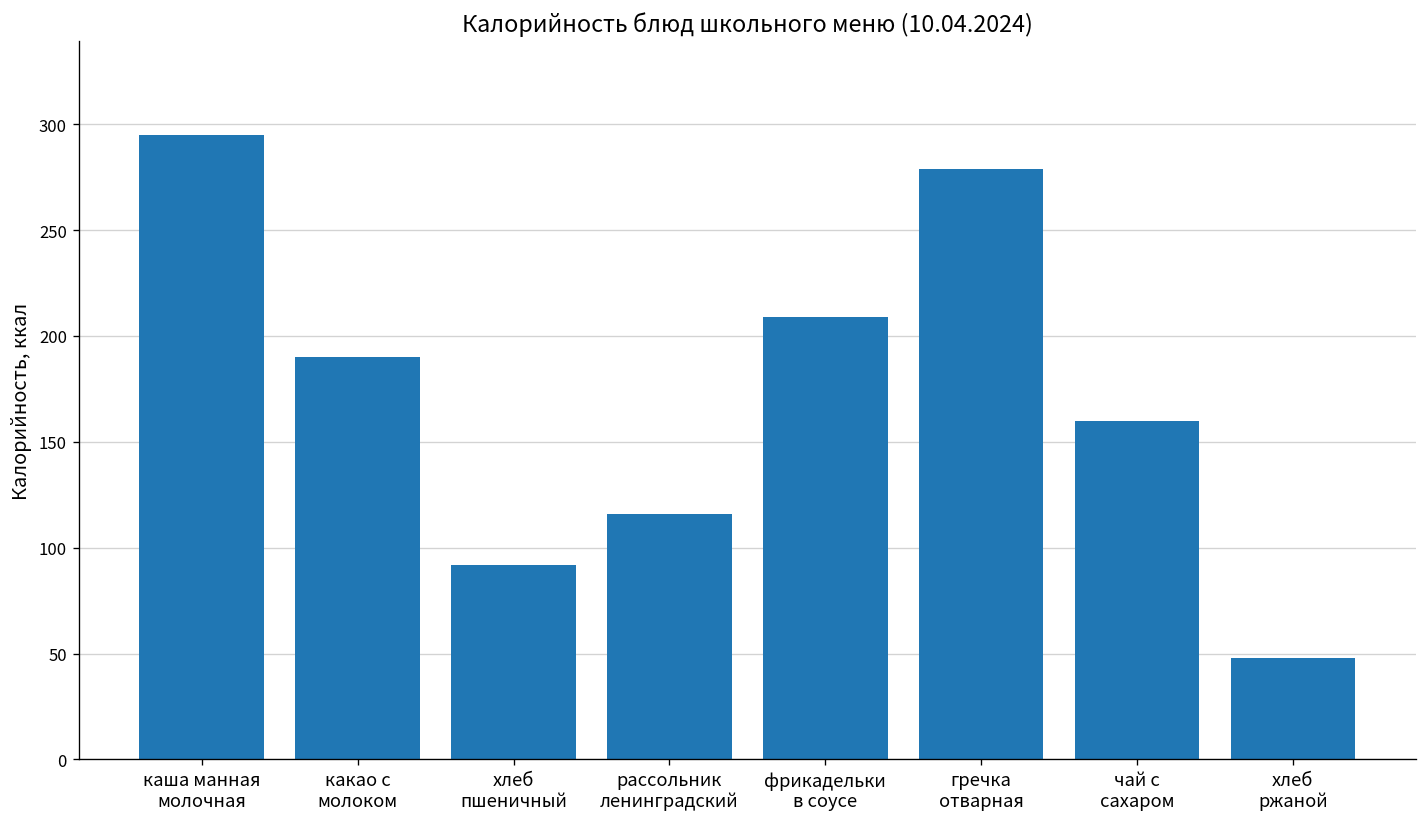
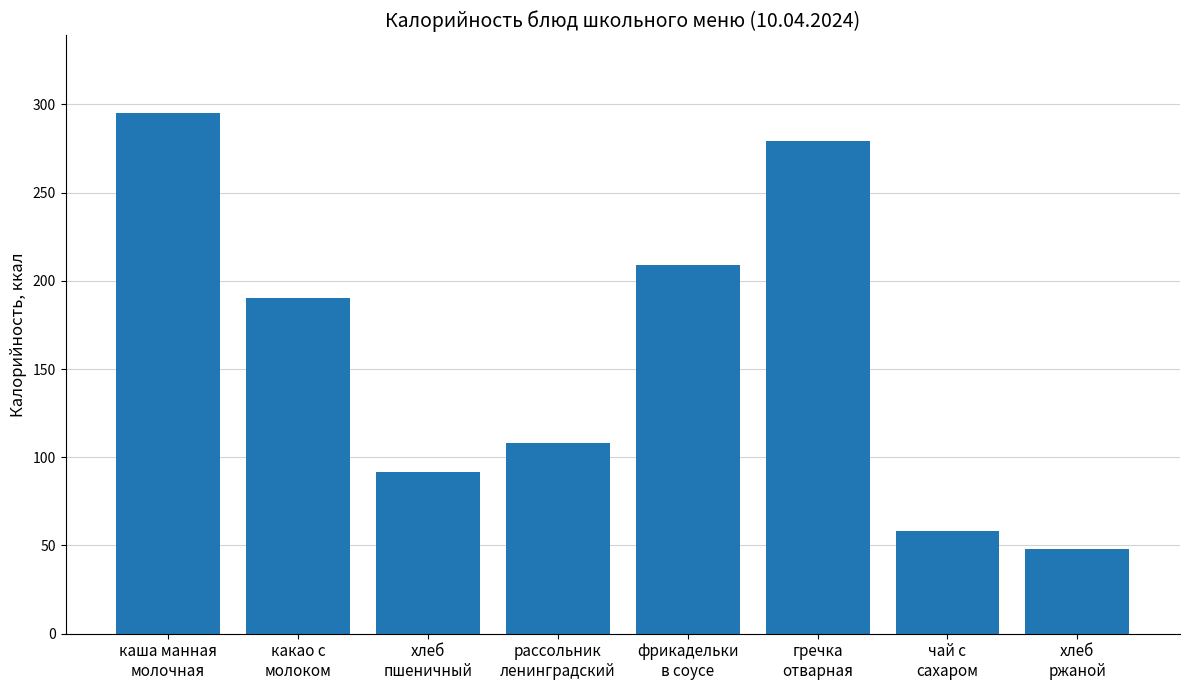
  {
    "каша манная молочная": 295,
    "какао с молоком": 190,
    "хлеб пшеничный": 92,
-   "рассольник ленинградский": 116,
+   "рассольник ленинградский": 108,
    "фрикадельки в соусе": 209,
    "гречка отварная": 279,
-   "чай с сахаром": 160,
+   "чай с сахаром": 58,
    "хлеб ржаной": 48
  }
